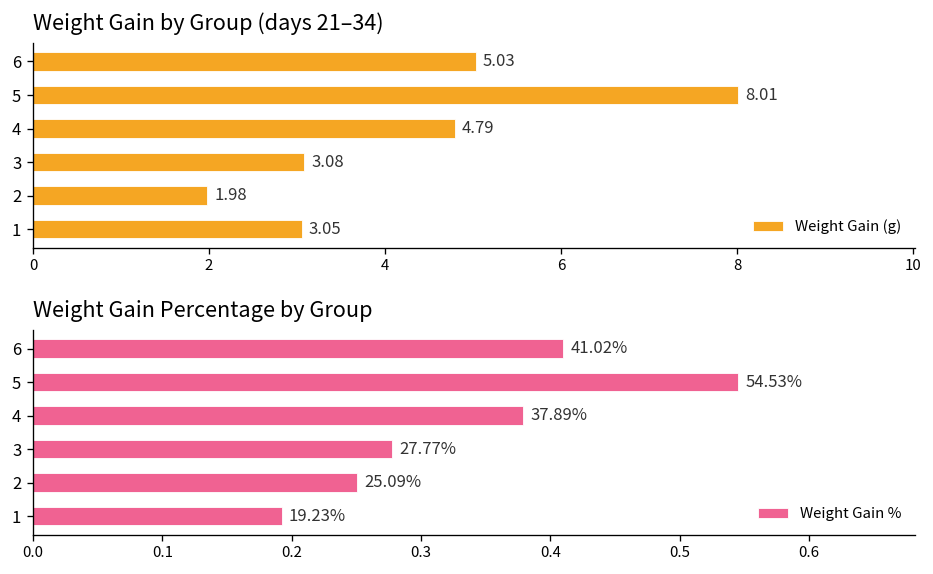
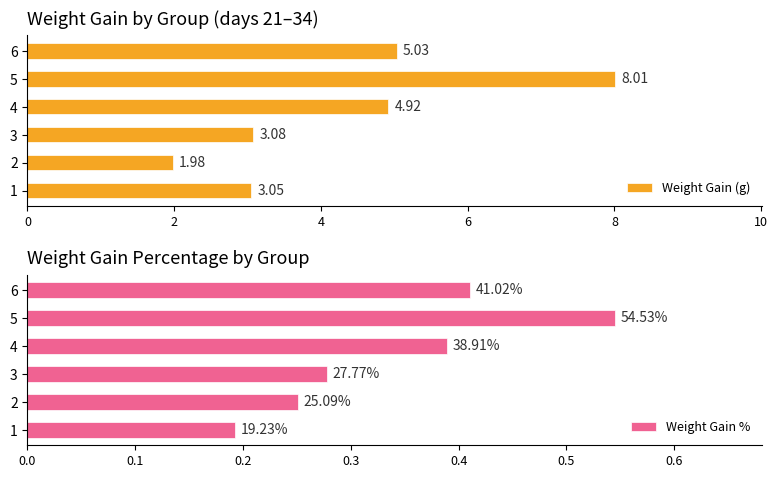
  {
    "Weight Gain by Group (days 21–34)": {
      "6": "5.03",
      "5": "8.01",
-     "4": "4.79",
+     "4": "4.92",
      "3": "3.08",
      "2": "1.98",
      "1": "3.05"
    },
    "Weight Gain Percentage by Group": {
      "6": "41.02%",
      "5": "54.53%",
-     "4": "37.89%",
+     "4": "38.91%",
      "3": "27.77%",
      "2": "25.09%",
      "1": "19.23%"
    }
  }
